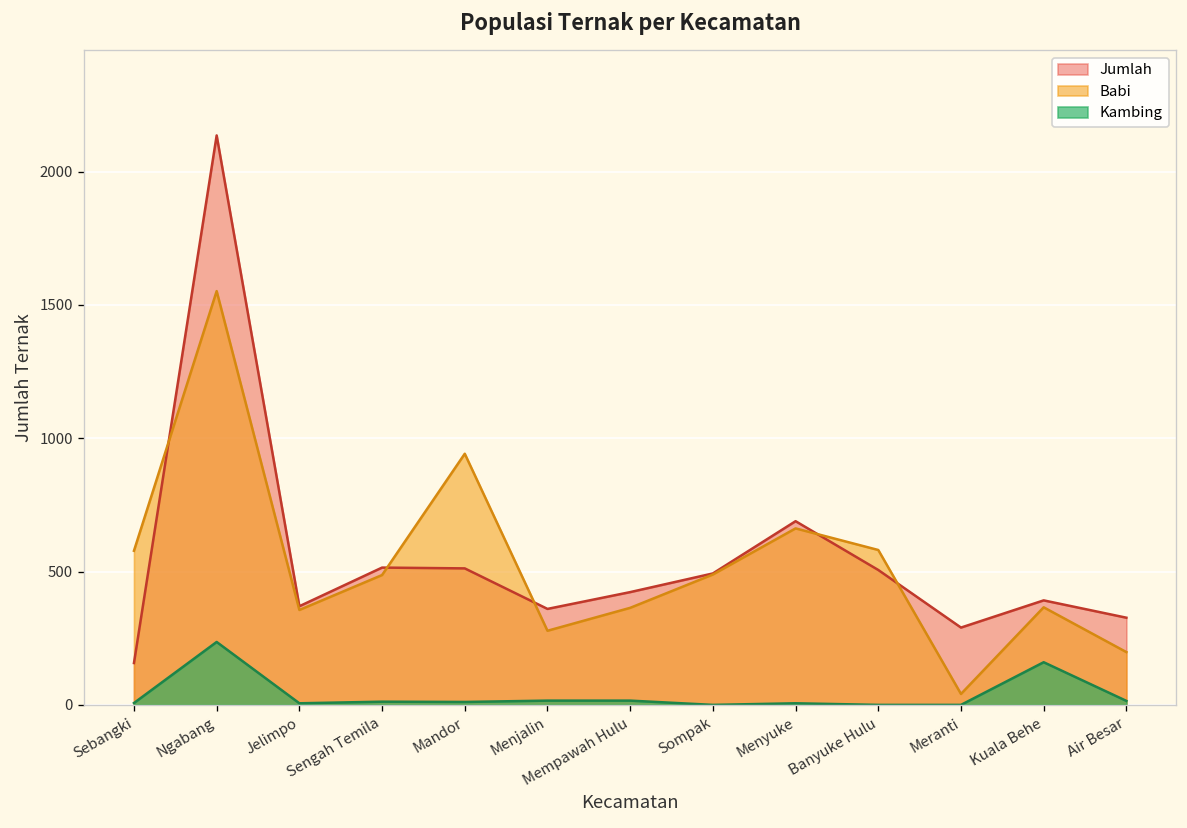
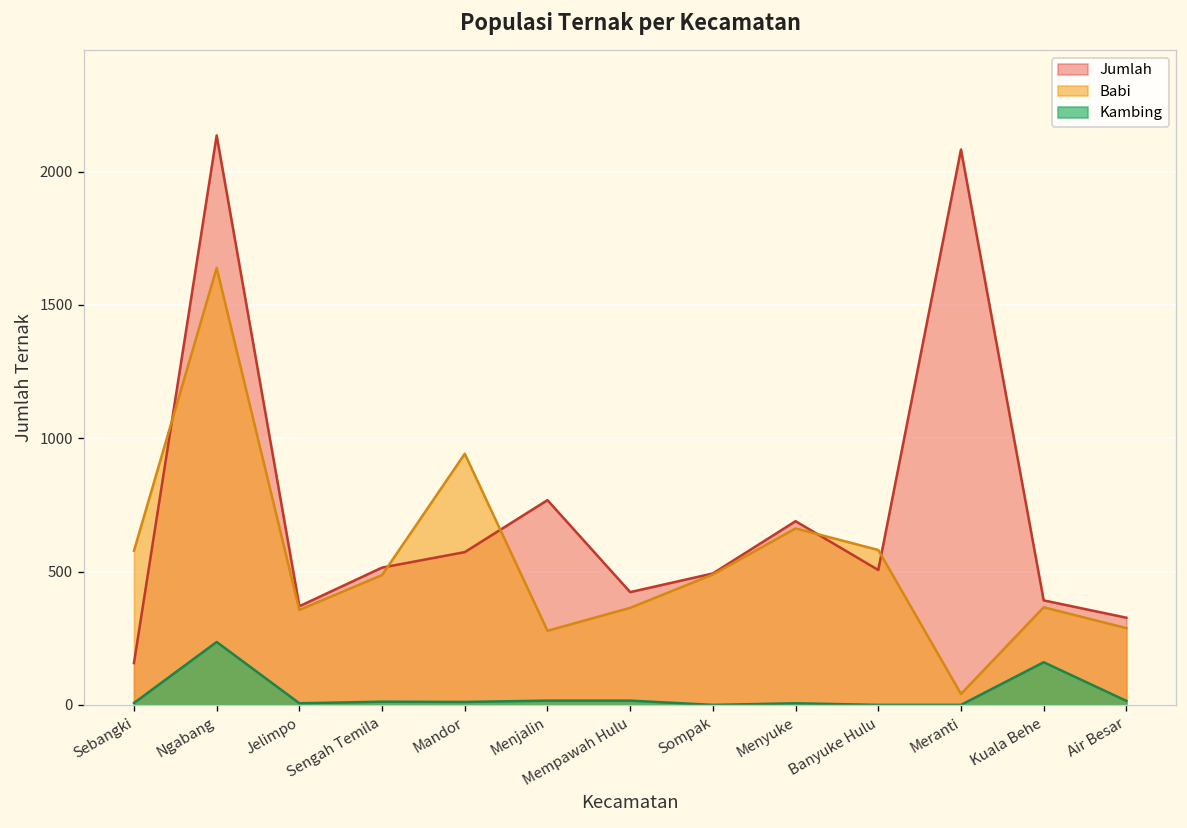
  {
    "Jumlah": {
      "Sebangki": 160,
      "Ngabang": 2140,
      "Jelimpo": 370,
      "Sengah Temila": 520,
-     "Mandor": 510,
-     "Menjalin": 360,
+     "Mandor": 570,
+     "Menjalin": 770,
      "Mempawah Hulu": 420,
      "Menyuke": 690,
      "Banyuke Hulu": 510,
-     "Meranti": 290,
+     "Meranti": 2080,
      "Kuala Behe": 390,
      "Air Besar": 330
    },
    "Babi": {
      "Sebangki": 580,
-     "Ngabang": 1550,
+     "Ngabang": 1640,
      "Jelimpo": 360,
      "Sengah Temila": 490,
      "Mandor": 940,
      "Menjalin": 280,
      "Mempawah Hulu": 360,
      "Menyuke": 660,
      "Banyuke Hulu": 580,
      "Meranti": 40,
      "Kuala Behe": 370,
-     "Air Besar": 200
+     "Air Besar": 290
    },
    "Kambing": {
      "Sebangki": 10,
      "Ngabang": 240,
      "Jelimpo": 10,
      "Sengah Temila": 10,
      "Mandor": 10,
      "Menjalin": 20,
      "Mempawah Hulu": 20,
      "Sompak": 0,
      "Menyuke": 10,
      "Banyuke Hulu": 0,
      "Meranti": 0,
      "Kuala Behe": 160,
      "Air Besar": 20
    }
  }
